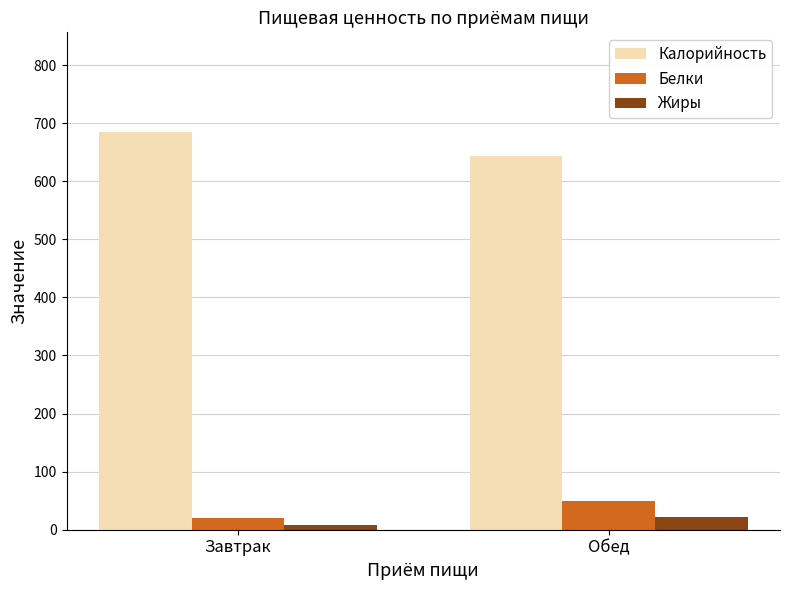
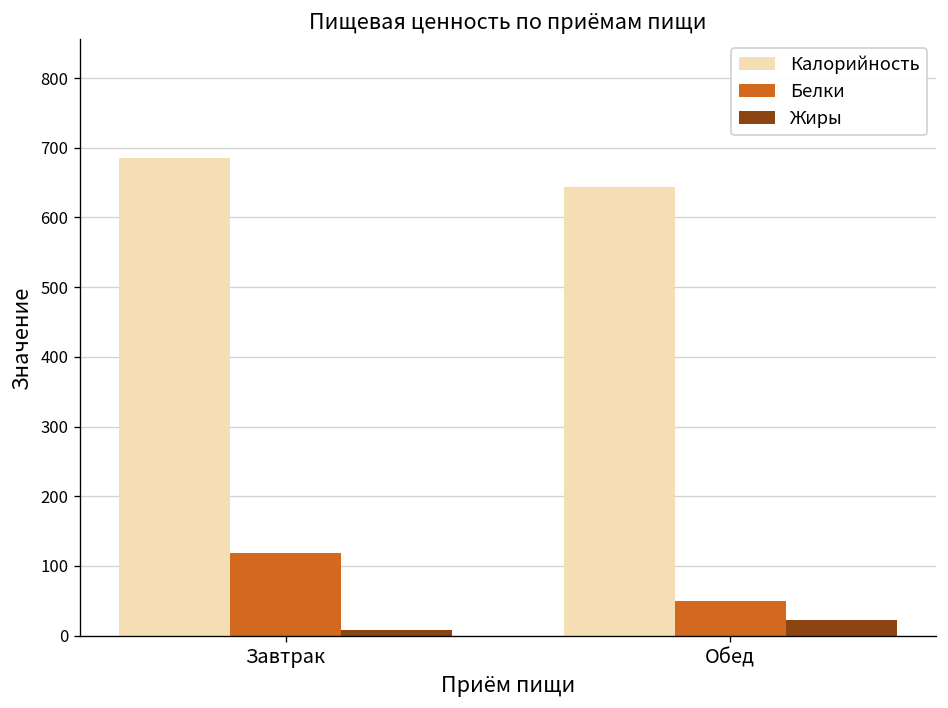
  {
    "Калорийность": {
      "Завтрак": 690,
      "Обед": 640
    },
    "Белки": {
-     "Завтрак": 20,
+     "Завтрак": 120,
      "Обед": 50
    },
    "Жиры": {
      "Завтрак": 10,
      "Обед": 20
    }
  }
